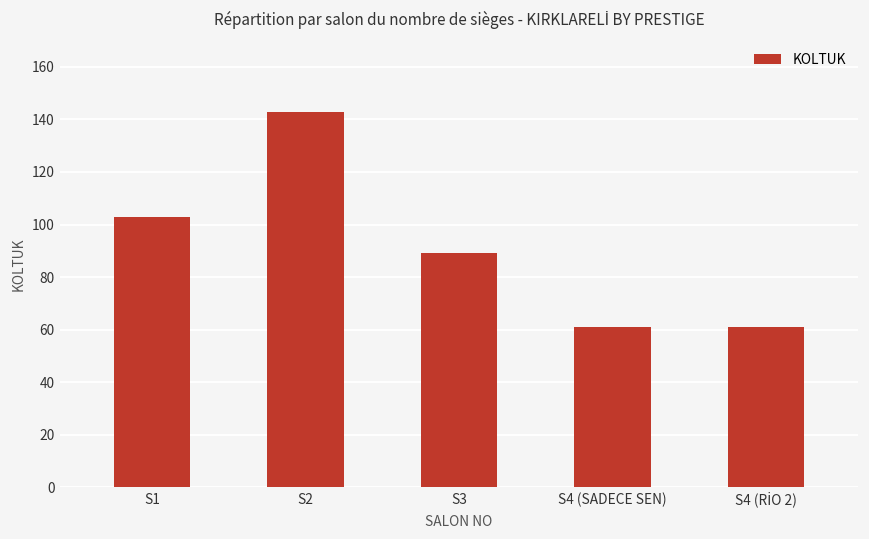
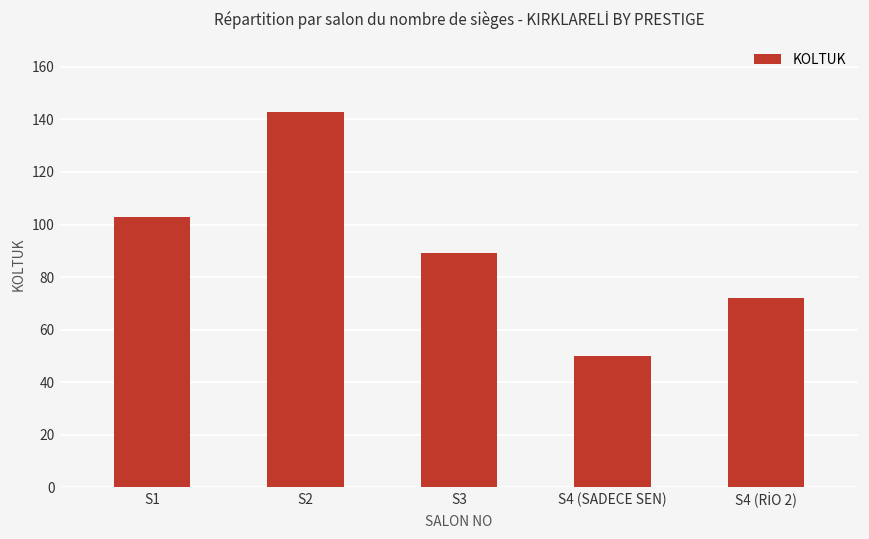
  {
    "S1": 103,
    "S2": 143,
    "S3": 89,
-   "S4 (SADECE SEN)": 61,
-   "S4 (RİO 2)": 61
+   "S4 (SADECE SEN)": 50,
+   "S4 (RİO 2)": 72
  }
